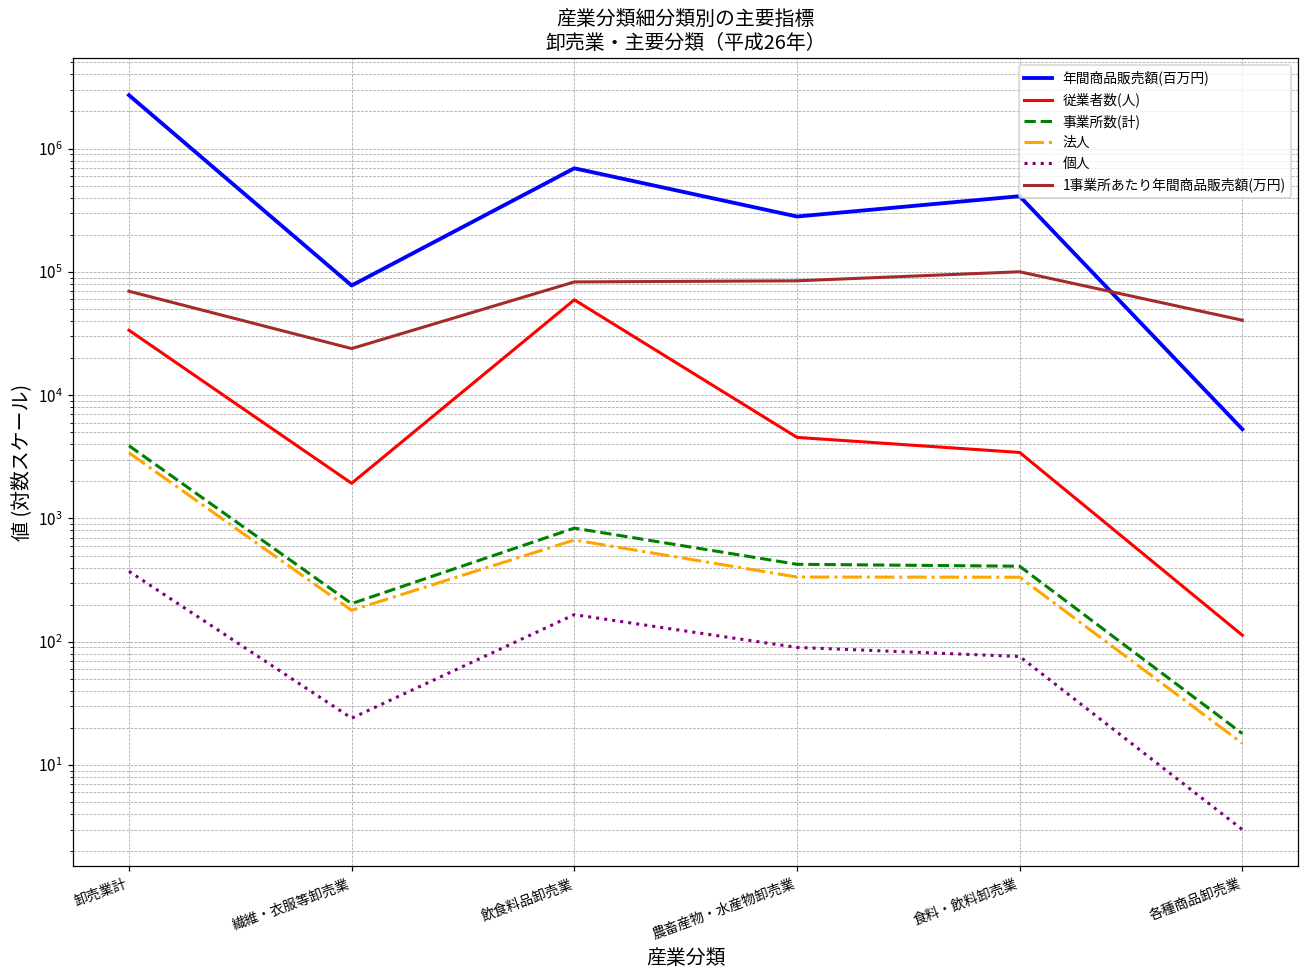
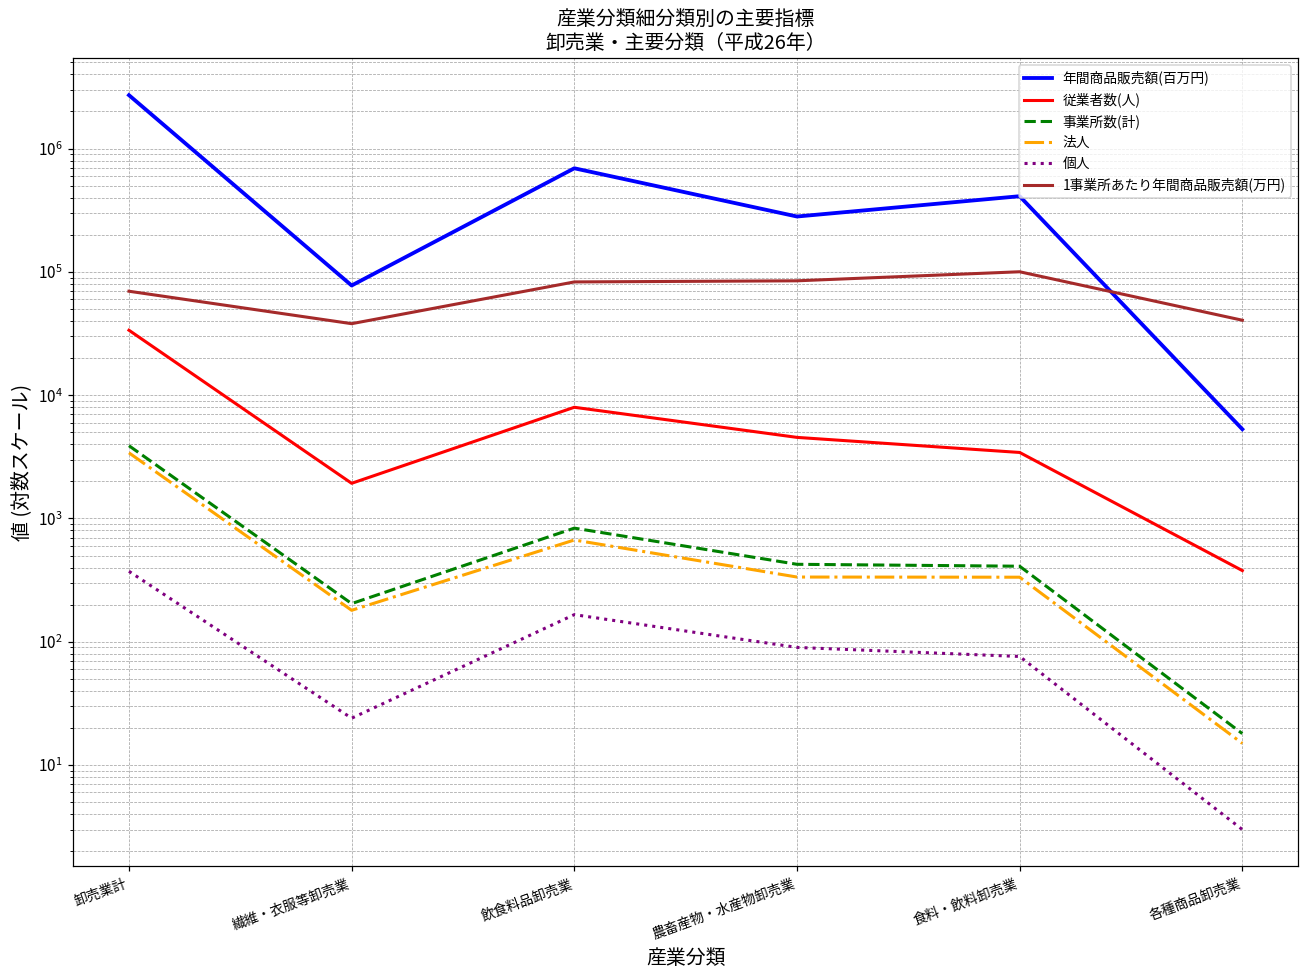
  {
    "年間商品販売額(百万円)": {
      "卸売業計": 2700000,
      "繊維・衣服等卸売業": 80000,
      "飲食料品卸売業": 700000,
      "農畜産物・水産物卸売業": 280000,
      "各種商品卸売業": 5000
    },
    "従業者数(人)": {
      "卸売業計": 34000,
      "繊維・衣服等卸売業": 1900,
-     "飲食料品卸売業": 60000,
+     "飲食料品卸売業": 8000,
      "農畜産物・水産物卸売業": 4500,
      "食料・飲料卸売業": 3400,
-     "各種商品卸売業": 110
+     "各種商品卸売業": 380
    },
    "事業所数(計)": {
      "卸売業計": 3900,
      "繊維・衣服等卸売業": 200,
      "飲食料品卸売業": 800,
      "農畜産物・水産物卸売業": 430,
      "食料・飲料卸売業": 410,
      "各種商品卸売業": 18
    },
    "法人": {
      "卸売業計": 3400,
      "繊維・衣服等卸売業": 180,
      "飲食料品卸売業": 700,
      "農畜産物・水産物卸売業": 340,
      "食料・飲料卸売業": 330,
      "各種商品卸売業": 15
    },
    "個人": {
      "卸売業計": 370,
      "繊維・衣服等卸売業": 24,
      "飲食料品卸売業": 170,
      "農畜産物・水産物卸売業": 90,
      "食料・飲料卸売業": 80,
      "各種商品卸売業": 3
    },
    "1事業所あたり年間商品販売額(万円)": {
      "卸売業計": 70000,
-     "繊維・衣服等卸売業": 24000,
+     "繊維・衣服等卸売業": 38000,
      "飲食料品卸売業": 80000,
      "農畜産物・水産物卸売業": 80000,
      "食料・飲料卸売業": 100000,
      "各種商品卸売業": 41000
    }
  }
